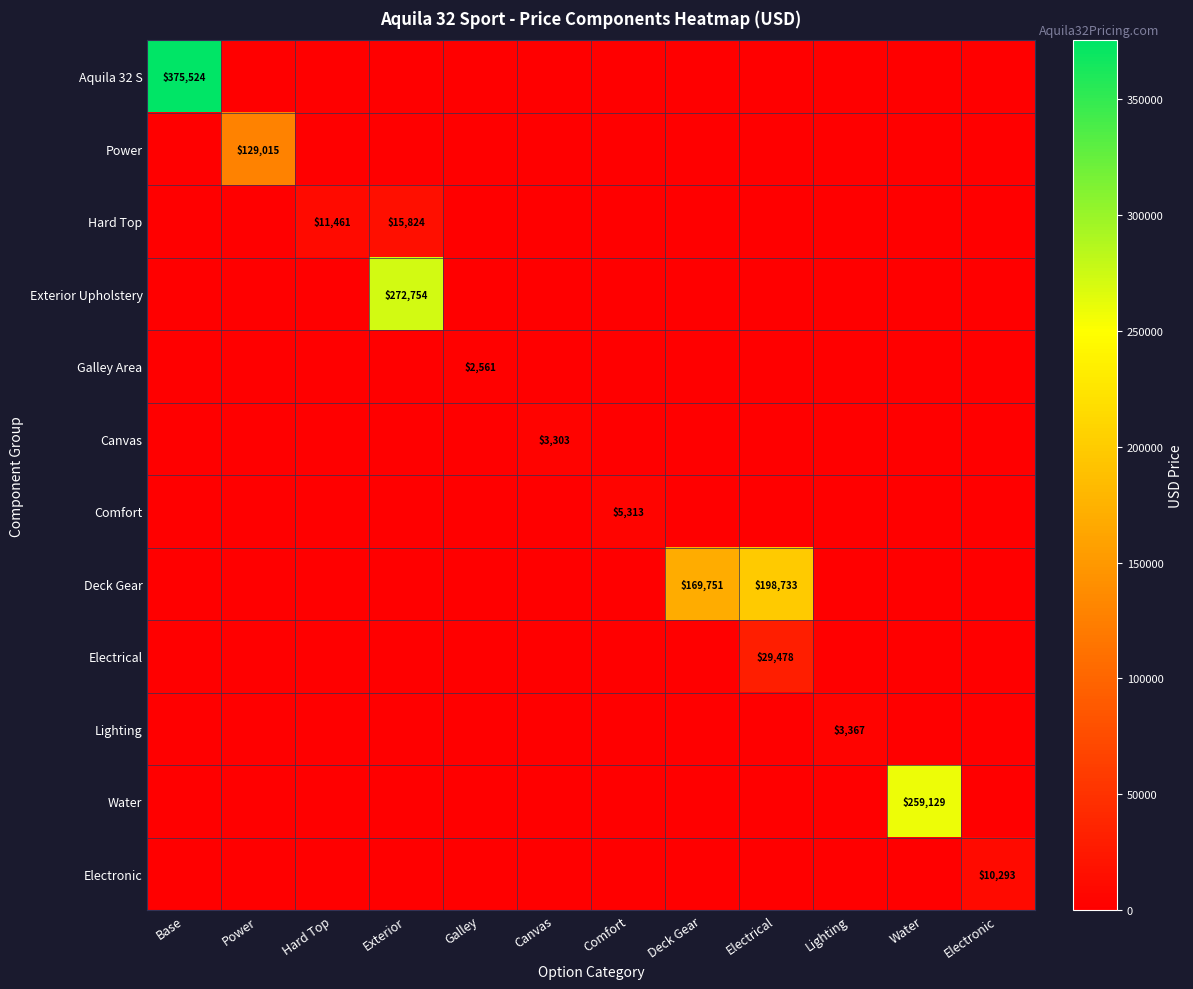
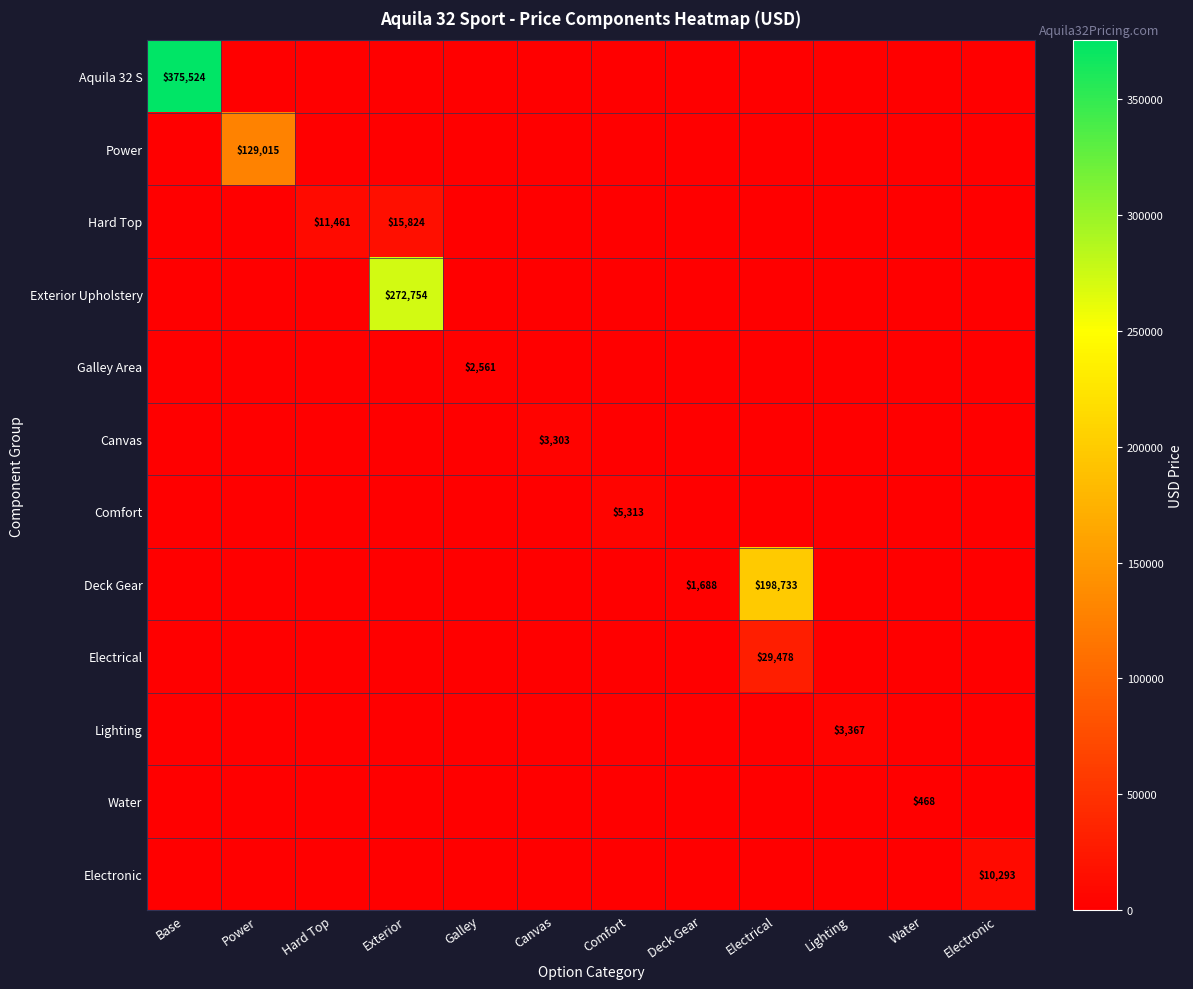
  {
    "Aquila 32 S": {
      "Base": "$375,524"
    },
    "Power": {
      "Power": "$129,015"
    },
    "Hard Top": {
      "Hard Top": "$11,461",
      "Exterior": "$15,824"
    },
    "Exterior Upholstery": {
      "Exterior": "$272,754"
    },
    "Galley Area": {
      "Galley": "$2,561"
    },
    "Canvas": {
      "Canvas": "$3,303"
    },
    "Comfort": {
      "Comfort": "$5,313"
    },
    "Deck Gear": {
-     "Deck Gear": "$169,751",
+     "Deck Gear": "$1,688",
      "Electrical": "$198,733"
    },
    "Electrical": {
      "Electrical": "$29,478"
    },
    "Lighting": {
      "Lighting": "$3,367"
    },
    "Water": {
-     "Water": "$259,129"
+     "Water": "$468"
    },
    "Electronic": {
      "Electronic": "$10,293"
    }
  }
